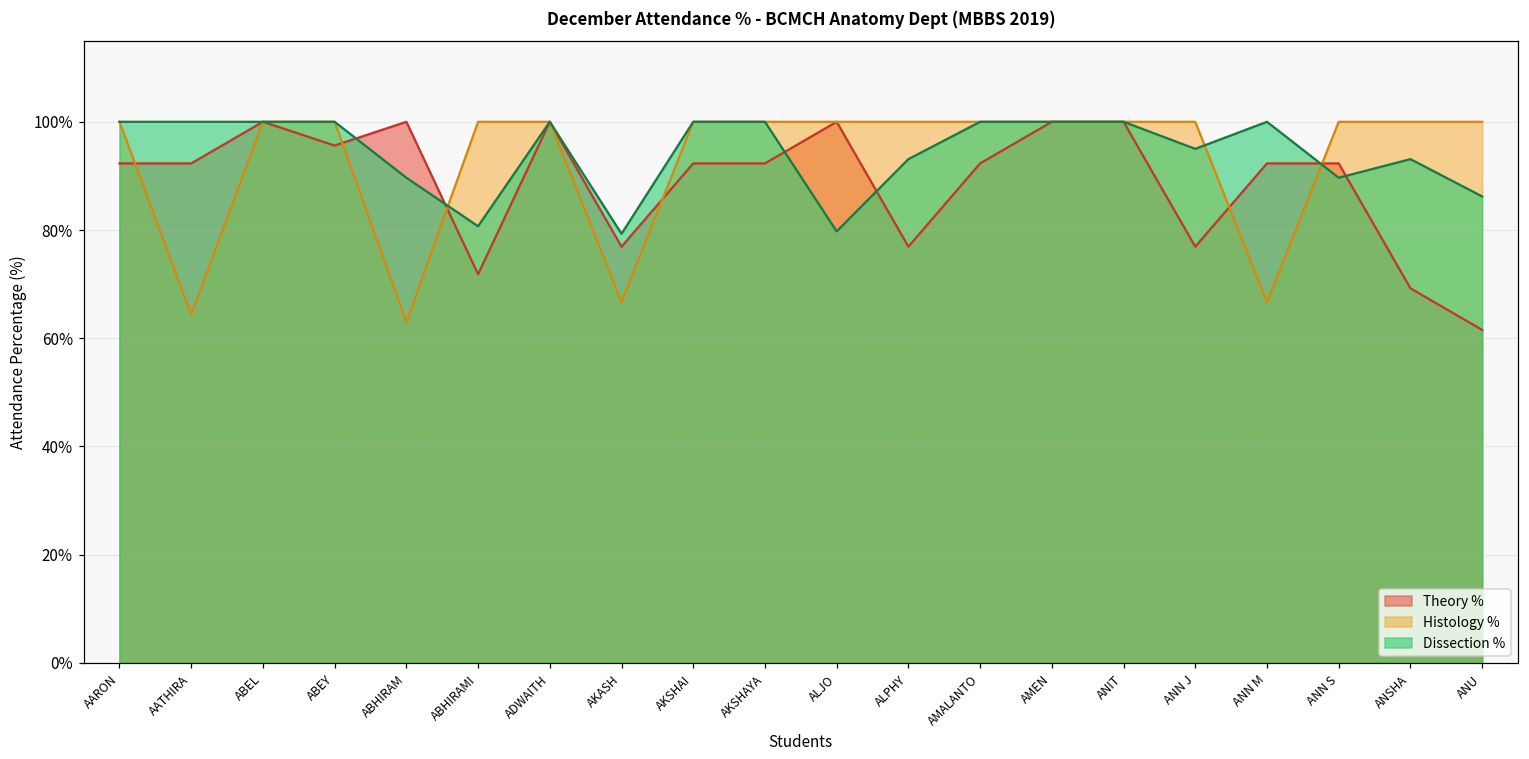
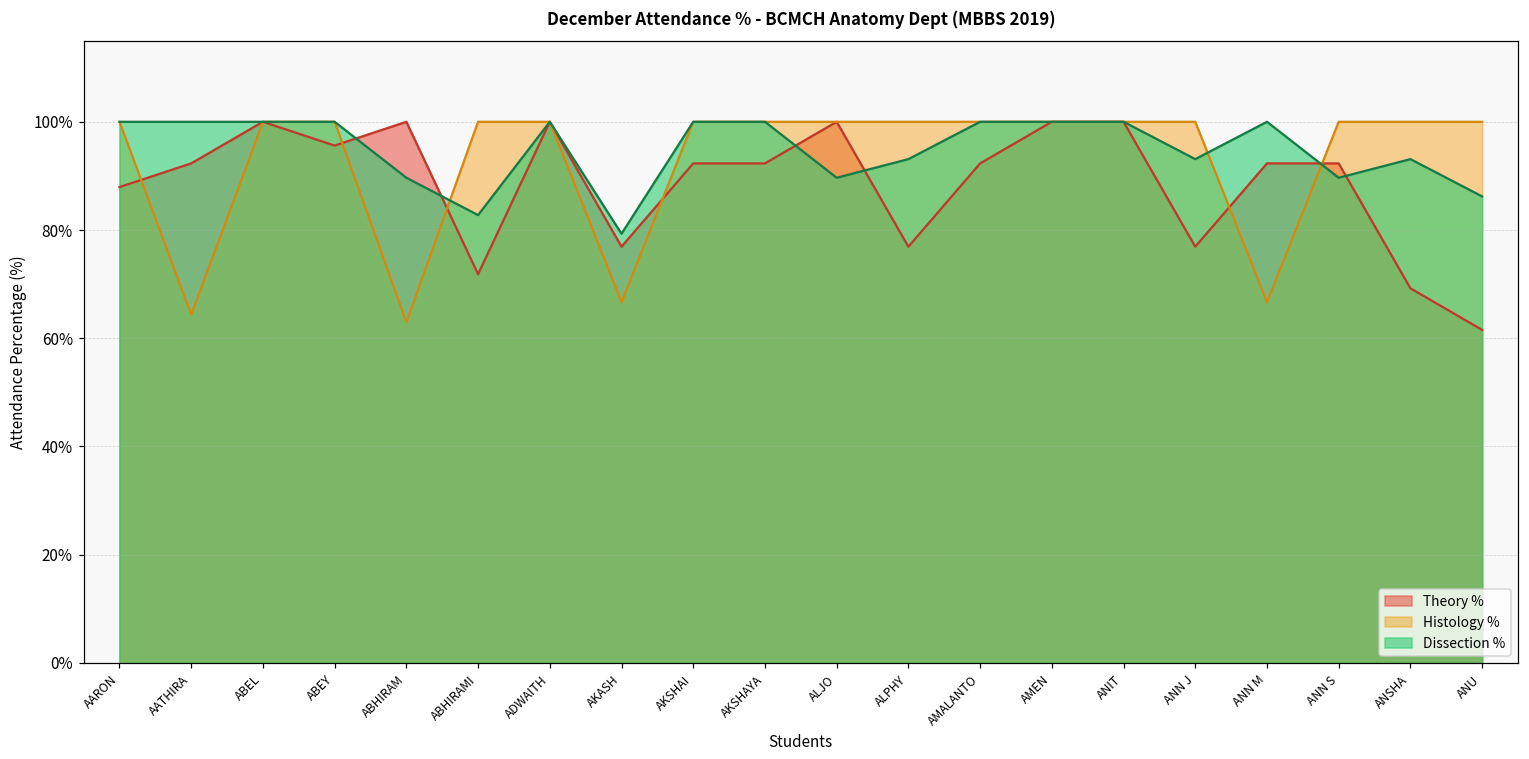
  {
    "Theory %": {
-     "AARON": "92%",
+     "AARON": "88%",
      "AATHIRA": "92%",
      "ABEY": "96%",
      "ABHIRAM": "100%",
      "ABHIRAMI": "72%",
      "AKASH": "77%",
      "AKSHAI": "92%",
      "AKSHAYA": "92%",
      "ALPHY": "77%",
      "AMALANTO": "92%",
      "ANN J": "77%",
      "ANN M": "92%",
      "ANN S": "92%",
      "ANSHA": "69%",
      "ANU": "62%"
    },
    "Histology %": {
      "AATHIRA": "64%",
      "ABHIRAM": "63%",
      "ABHIRAMI": "100%",
      "AKASH": "67%",
      "ALPHY": "100%",
      "ANN J": "100%",
      "ANN M": "67%",
      "ANN S": "100%",
      "ANSHA": "100%",
      "ANU": "100%"
    },
    "Dissection %": {
      "AATHIRA": "100%",
      "ABHIRAM": "90%",
-     "ABHIRAMI": "81%",
+     "ABHIRAMI": "83%",
      "AKASH": "79%",
-     "ALJO": "80%",
+     "ALJO": "90%",
      "ALPHY": "93%",
-     "ANN J": "95%",
+     "ANN J": "93%",
      "ANN M": "100%",
      "ANN S": "90%",
      "ANSHA": "93%",
      "ANU": "86%"
    }
  }
